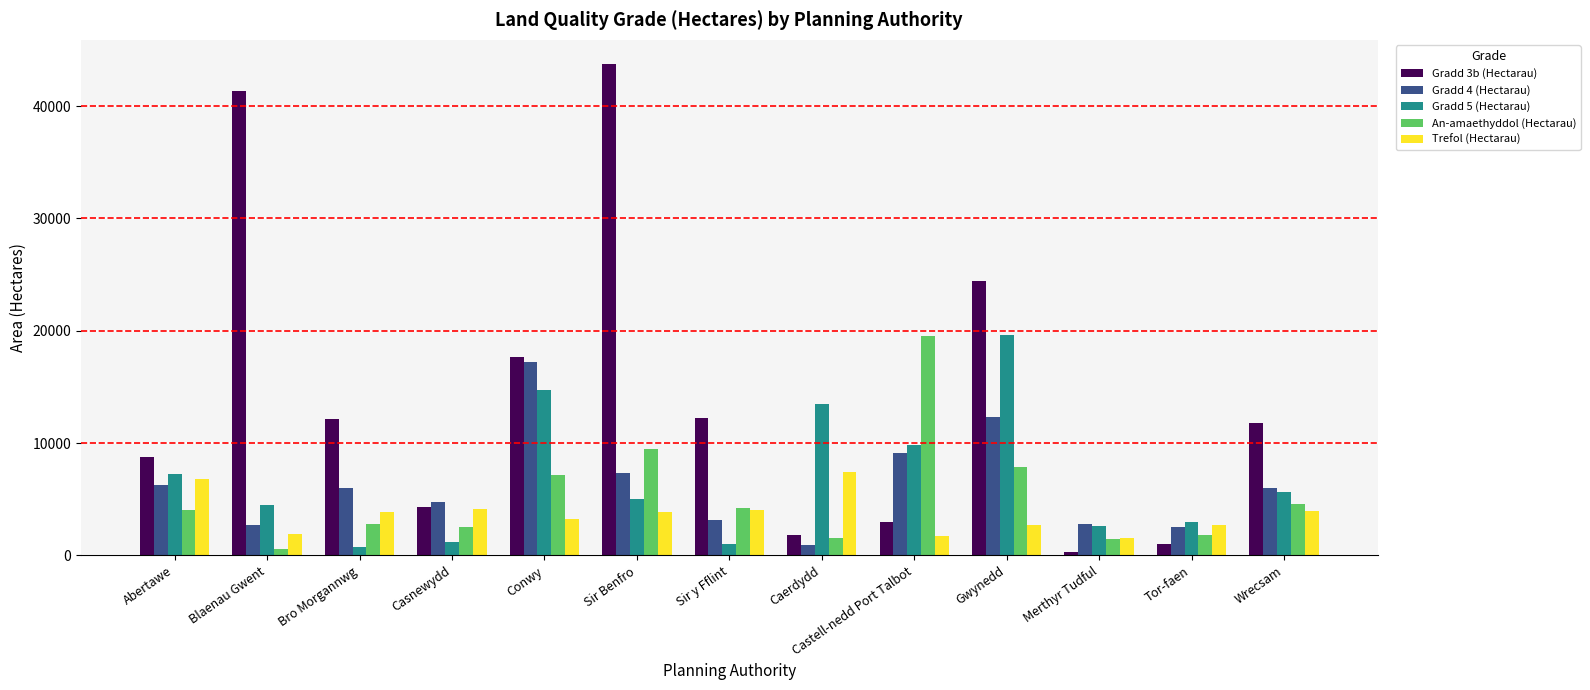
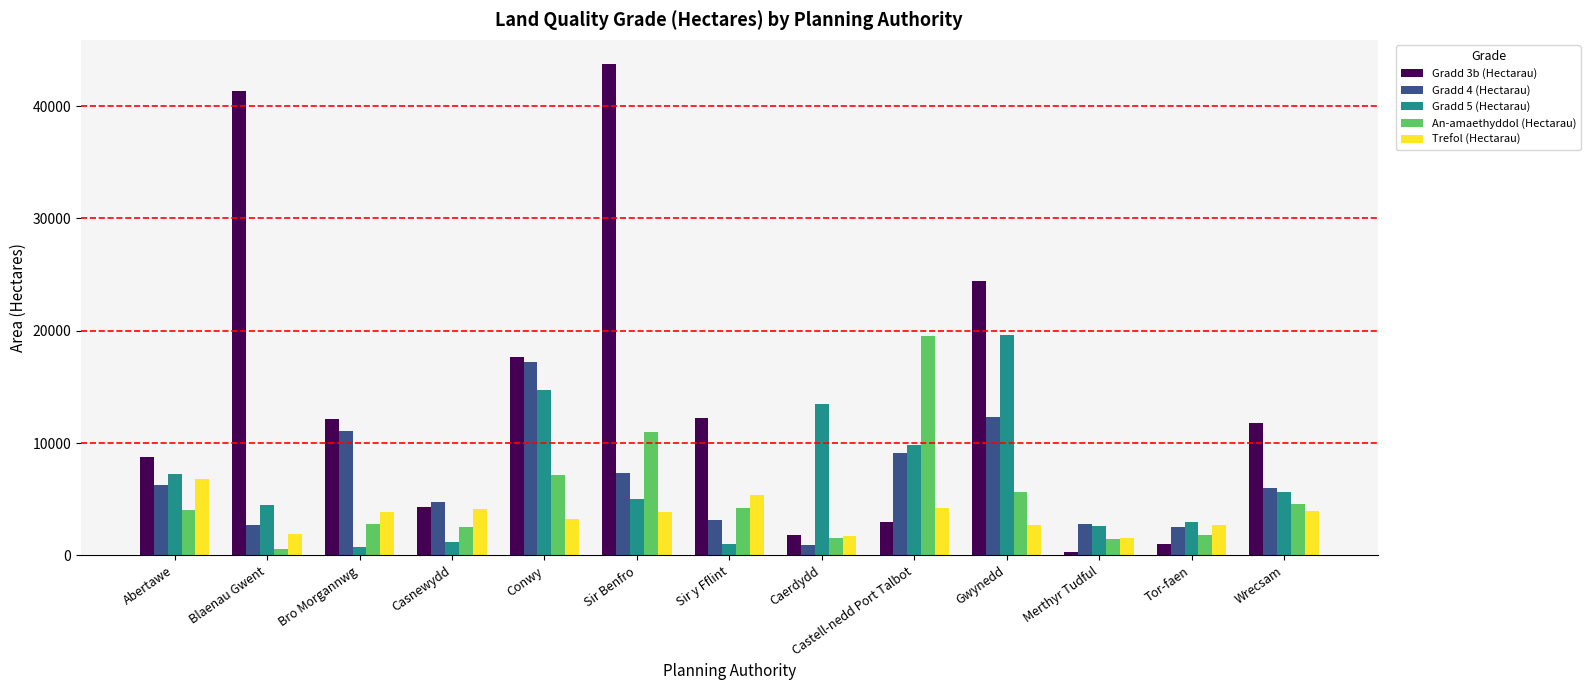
  {
    "Gradd 3b (Hectarau)": {
      "Abertawe": 8700,
      "Blaenau Gwent": 41300,
      "Bro Morgannwg": 12200,
      "Casnewydd": 4300,
      "Conwy": 17700,
      "Sir Benfro": 43700,
      "Sir y Fflint": 12200,
      "Caerdydd": 1800,
      "Castell-nedd Port Talbot": 3000,
      "Gwynedd": 24400,
      "Merthyr Tudful": 300,
      "Tor-faen": 1000,
      "Wrecsam": 11800
    },
    "Gradd 4 (Hectarau)": {
      "Abertawe": 6300,
      "Blaenau Gwent": 2700,
-     "Bro Morgannwg": 6000,
+     "Bro Morgannwg": 11100,
      "Casnewydd": 4800,
      "Conwy": 17200,
      "Sir Benfro": 7300,
      "Sir y Fflint": 3200,
      "Caerdydd": 900,
      "Castell-nedd Port Talbot": 9100,
      "Gwynedd": 12300,
      "Merthyr Tudful": 2800,
      "Tor-faen": 2600,
      "Wrecsam": 6000
    },
    "Gradd 5 (Hectarau)": {
      "Abertawe": 7300,
      "Blaenau Gwent": 4500,
      "Bro Morgannwg": 800,
      "Casnewydd": 1200,
      "Conwy": 14700,
      "Sir Benfro": 5000,
      "Sir y Fflint": 1000,
      "Caerdydd": 13500,
      "Castell-nedd Port Talbot": 9900,
      "Gwynedd": 19600,
      "Merthyr Tudful": 2600,
      "Tor-faen": 3000,
      "Wrecsam": 5700
    },
    "An-amaethyddol (Hectarau)": {
      "Abertawe": 4000,
      "Blaenau Gwent": 600,
      "Bro Morgannwg": 2800,
      "Casnewydd": 2500,
      "Conwy": 7200,
-     "Sir Benfro": 9500,
+     "Sir Benfro": 11000,
      "Sir y Fflint": 4300,
      "Caerdydd": 1600,
      "Castell-nedd Port Talbot": 19600,
-     "Gwynedd": 7900,
+     "Gwynedd": 5600,
      "Merthyr Tudful": 1500,
      "Tor-faen": 1900,
      "Wrecsam": 4600
    },
    "Trefol (Hectarau)": {
      "Abertawe": 6800,
      "Blaenau Gwent": 1900,
      "Bro Morgannwg": 3900,
      "Casnewydd": 4200,
      "Conwy": 3200,
      "Sir Benfro": 3900,
-     "Sir y Fflint": 4000,
-     "Caerdydd": 7400,
-     "Castell-nedd Port Talbot": 1700,
+     "Sir y Fflint": 5400,
+     "Caerdydd": 1800,
+     "Castell-nedd Port Talbot": 4300,
      "Gwynedd": 2700,
      "Merthyr Tudful": 1500,
      "Tor-faen": 2700,
      "Wrecsam": 4000
    }
  }
